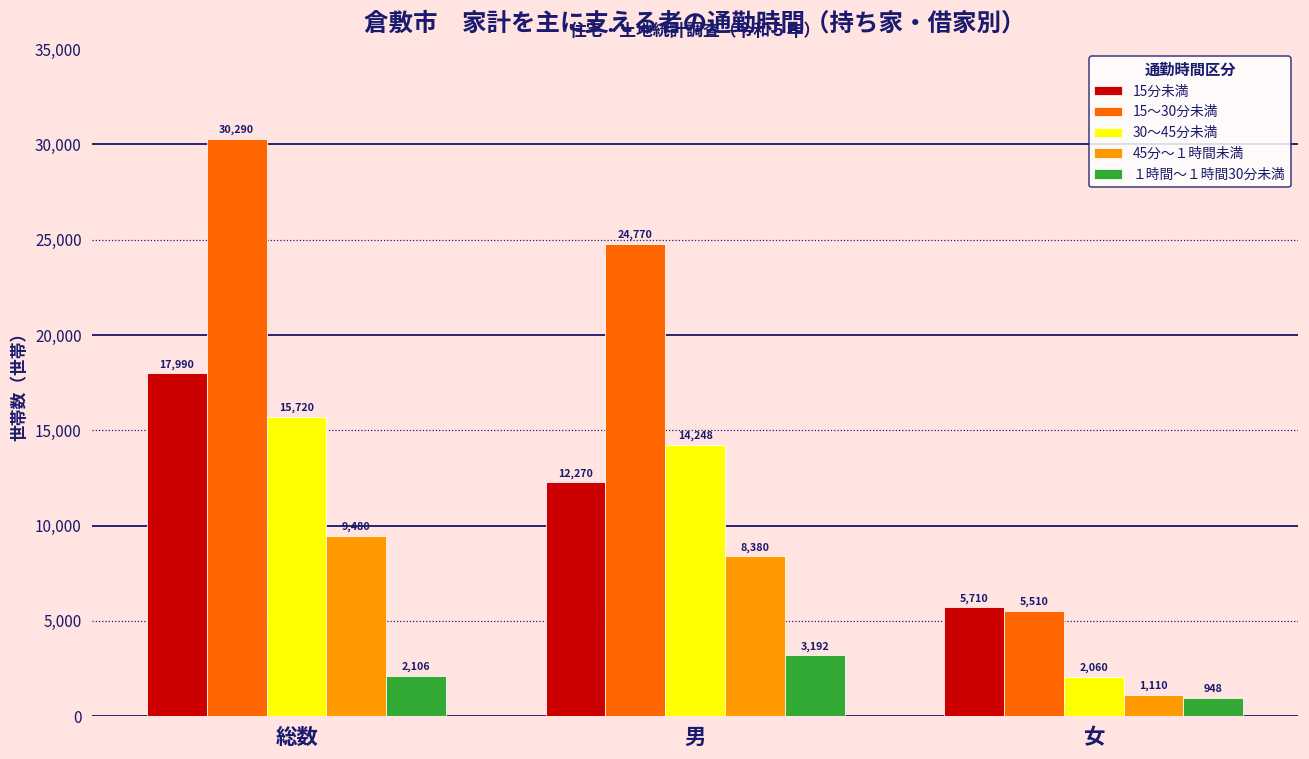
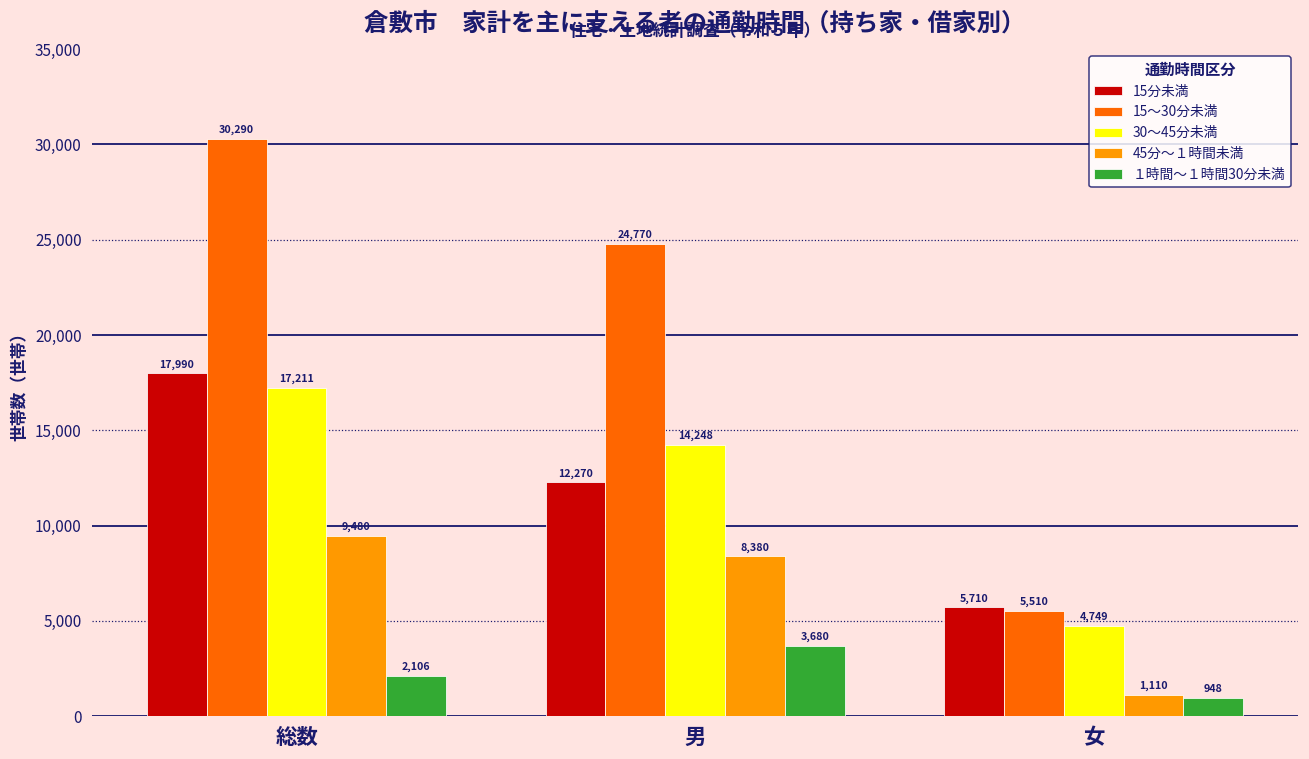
  {
    "15分未満": {
      "総数": "17,990",
      "男": "12,270",
      "女": "5,710"
    },
    "30～45分未満": {
-     "総数": "15,720",
+     "総数": "17,211",
      "男": "14,248",
-     "女": "2,060"
+     "女": "4,749"
    },
    "１時間～１時間30分未満": {
      "総数": "2,106",
-     "男": "3,192",
+     "男": "3,680",
      "女": "948"
    }
  }
